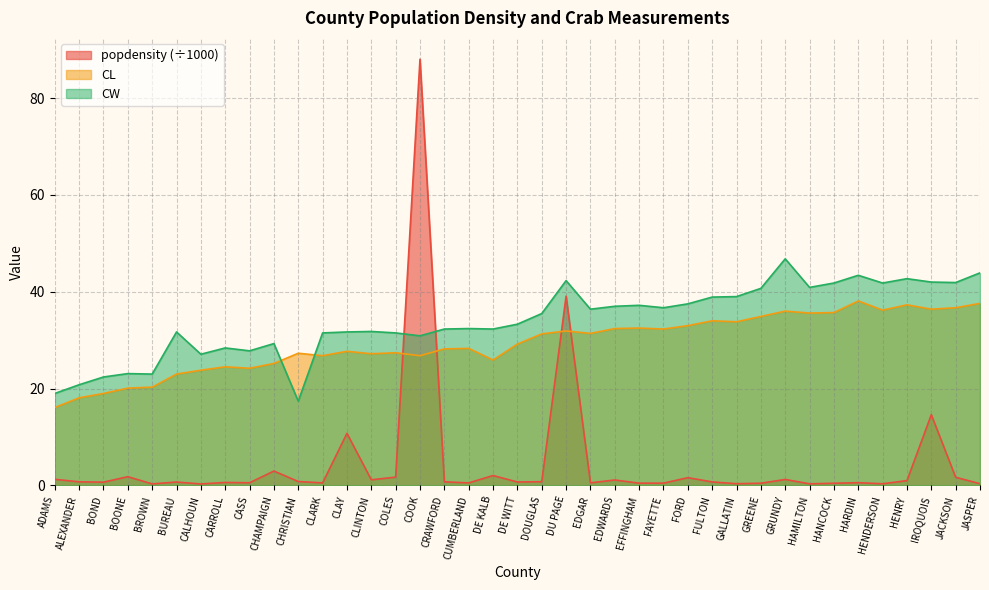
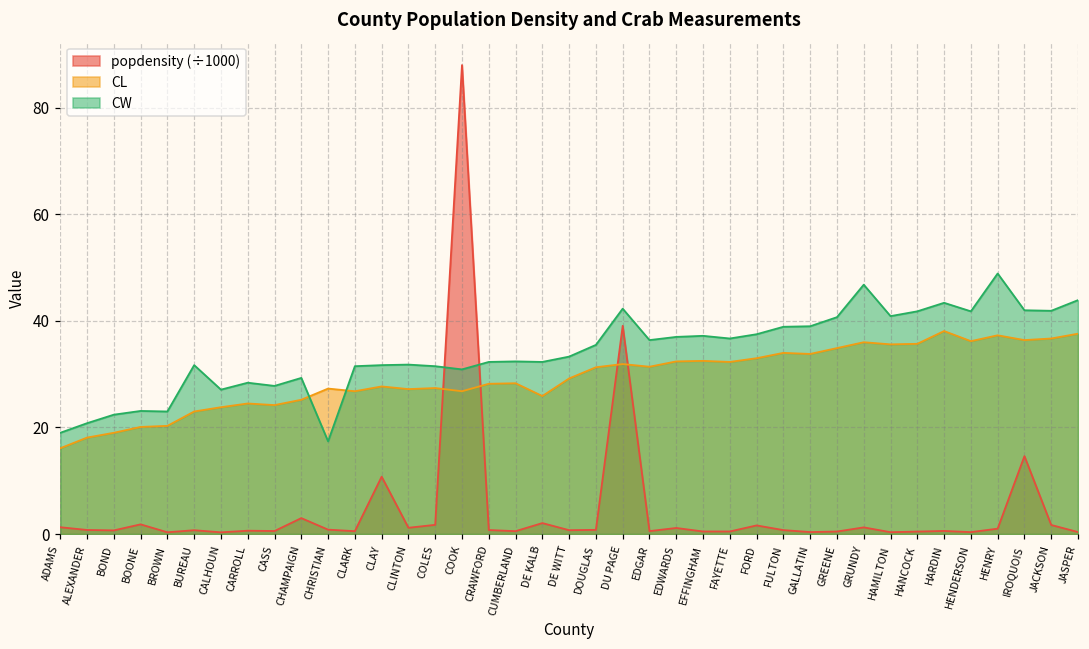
  {
    "popdensity (÷1000)": {
      "ADAMS": 1,
      "ALEXANDER": 1,
      "BOND": 1,
      "BOONE": 2,
      "BROWN": 0,
      "BUREAU": 1,
      "CALHOUN": 0,
      "CARROLL": 1,
      "CASS": 1,
      "CHAMPAIGN": 3,
      "CHRISTIAN": 1,
      "CLARK": 1,
      "CLAY": 11,
      "CLINTON": 1,
      "COLES": 2,
      "COOK": 88,
      "CRAWFORD": 1,
      "CUMBERLAND": 1,
      "DE KALB": 2,
      "DE WITT": 1,
      "DOUGLAS": 1,
      "DU PAGE": 39,
      "EDGAR": 1,
      "EDWARDS": 1,
      "EFFINGHAM": 0,
      "FAYETTE": 0,
      "FORD": 2,
      "FULTON": 1,
      "GALLATIN": 0,
      "GREENE": 0,
      "GRUNDY": 1,
      "HAMILTON": 0,
      "HANCOCK": 0,
      "HARDIN": 1,
      "HENDERSON": 0,
      "HENRY": 1,
      "IROQUOIS": 15,
      "JACKSON": 2,
      "JASPER": 0
    },
    "CL": {
      "ADAMS": 16,
      "ALEXANDER": 18,
      "BOND": 19,
      "BOONE": 20,
      "BROWN": 20,
      "BUREAU": 23,
      "CALHOUN": 24,
      "CARROLL": 25,
      "CASS": 24,
      "CHAMPAIGN": 25,
      "CHRISTIAN": 27,
      "CLARK": 27,
      "CLAY": 28,
      "CLINTON": 27,
      "COLES": 27,
      "COOK": 27,
      "CRAWFORD": 28,
      "CUMBERLAND": 28,
      "DE KALB": 26,
      "DE WITT": 29,
      "DOUGLAS": 31,
      "DU PAGE": 32,
      "EDGAR": 31,
      "EDWARDS": 32,
      "EFFINGHAM": 33,
      "FAYETTE": 32,
      "FORD": 33,
      "FULTON": 34,
      "GALLATIN": 34,
      "GREENE": 35,
      "GRUNDY": 36,
      "HAMILTON": 36,
      "HANCOCK": 36,
      "HARDIN": 38,
      "HENDERSON": 36,
      "HENRY": 37,
      "IROQUOIS": 36,
      "JACKSON": 37,
      "JASPER": 38
    },
    "CW": {
      "ADAMS": 19,
      "ALEXANDER": 21,
      "BOND": 22,
      "BOONE": 23,
      "BROWN": 23,
      "BUREAU": 32,
      "CALHOUN": 27,
      "CARROLL": 28,
      "CASS": 28,
      "CHAMPAIGN": 29,
      "CHRISTIAN": 17,
      "CLARK": 32,
      "CLAY": 32,
      "CLINTON": 32,
      "COLES": 32,
      "COOK": 31,
      "CRAWFORD": 32,
      "CUMBERLAND": 32,
      "DE KALB": 32,
      "DE WITT": 33,
      "DOUGLAS": 36,
      "DU PAGE": 42,
      "EDGAR": 36,
      "EDWARDS": 37,
      "EFFINGHAM": 37,
      "FAYETTE": 37,
      "FORD": 38,
      "FULTON": 39,
      "GALLATIN": 39,
      "GREENE": 41,
      "GRUNDY": 47,
      "HAMILTON": 41,
      "HANCOCK": 42,
      "HARDIN": 43,
      "HENDERSON": 42,
-     "HENRY": 43,
+     "HENRY": 49,
      "IROQUOIS": 42,
      "JACKSON": 42,
      "JASPER": 44
    }
  }
